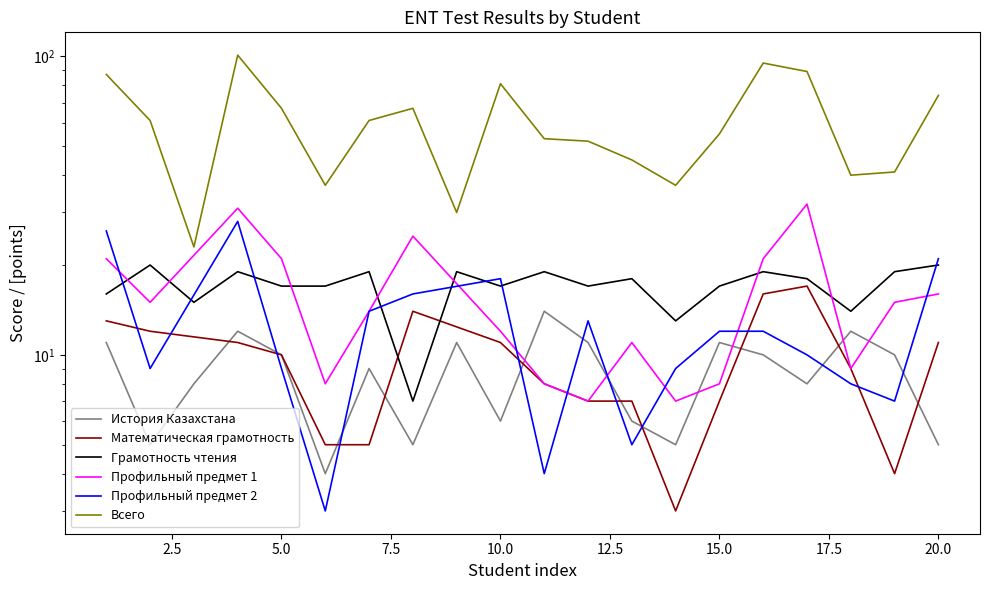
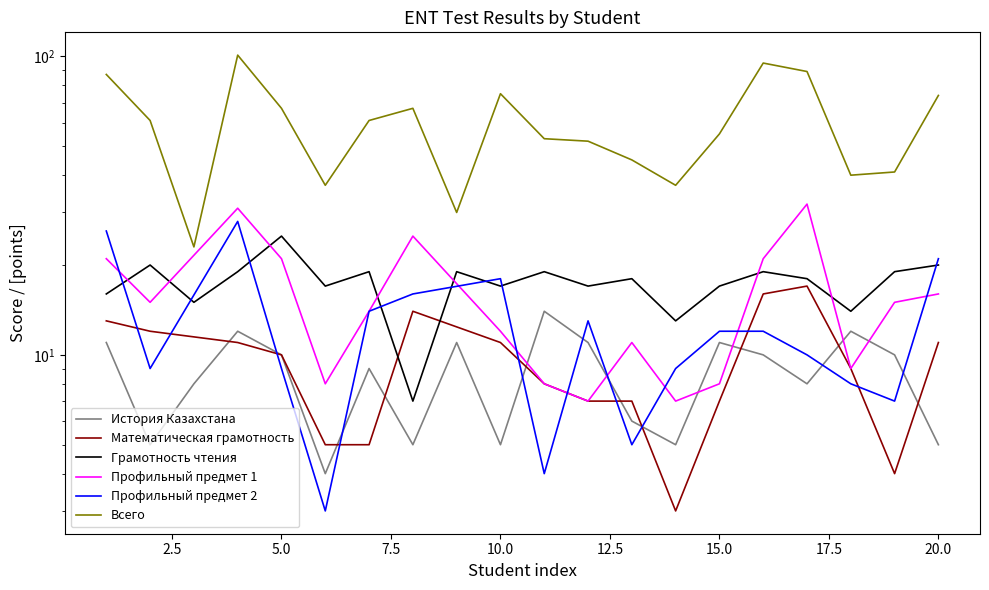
  {
    "История Казахстана": {
-     "10.0": 6,
+     "10.0": 5,
      "15.0": 11,
      "20.0": 5
    },
    "Математическая грамотность": {
      "10.0": 11,
      "15.0": 7,
      "20.0": 11
    },
    "Грамотность чтения": {
-     "5.0": 17,
+     "5.0": 25,
      "10.0": 17,
      "15.0": 17,
      "20.0": 20
    },
    "Профильный предмет 1": {
      "5.0": 21,
      "10.0": 12,
      "15.0": 8,
      "20.0": 16
    },
    "Профильный предмет 2": {
      "5.0": 9,
      "10.0": 18,
      "15.0": 12,
      "20.0": 21
    },
    "Всего": {
      "5.0": 67,
-     "10.0": 81,
+     "10.0": 75,
      "15.0": 55,
      "20.0": 74
    }
  }
